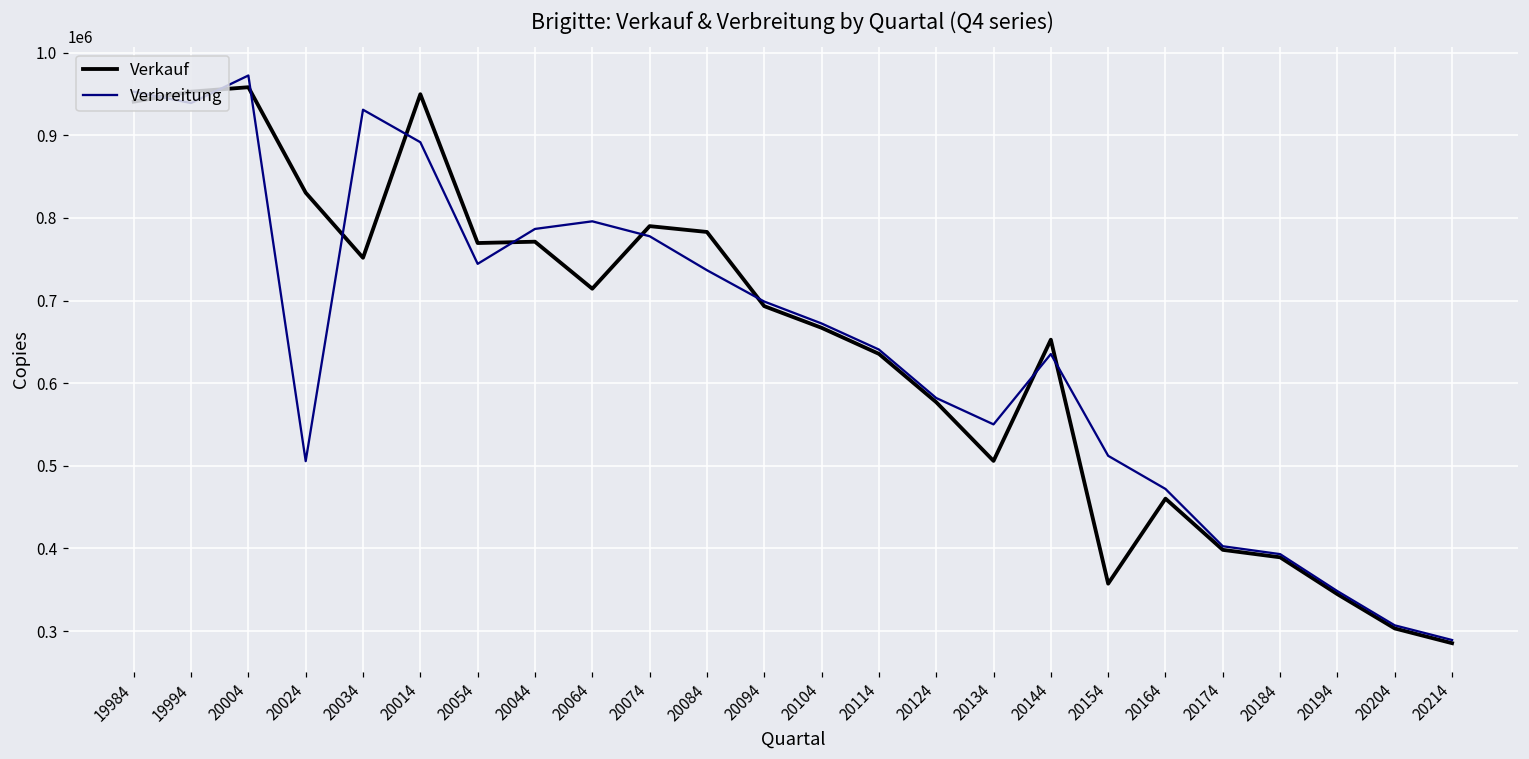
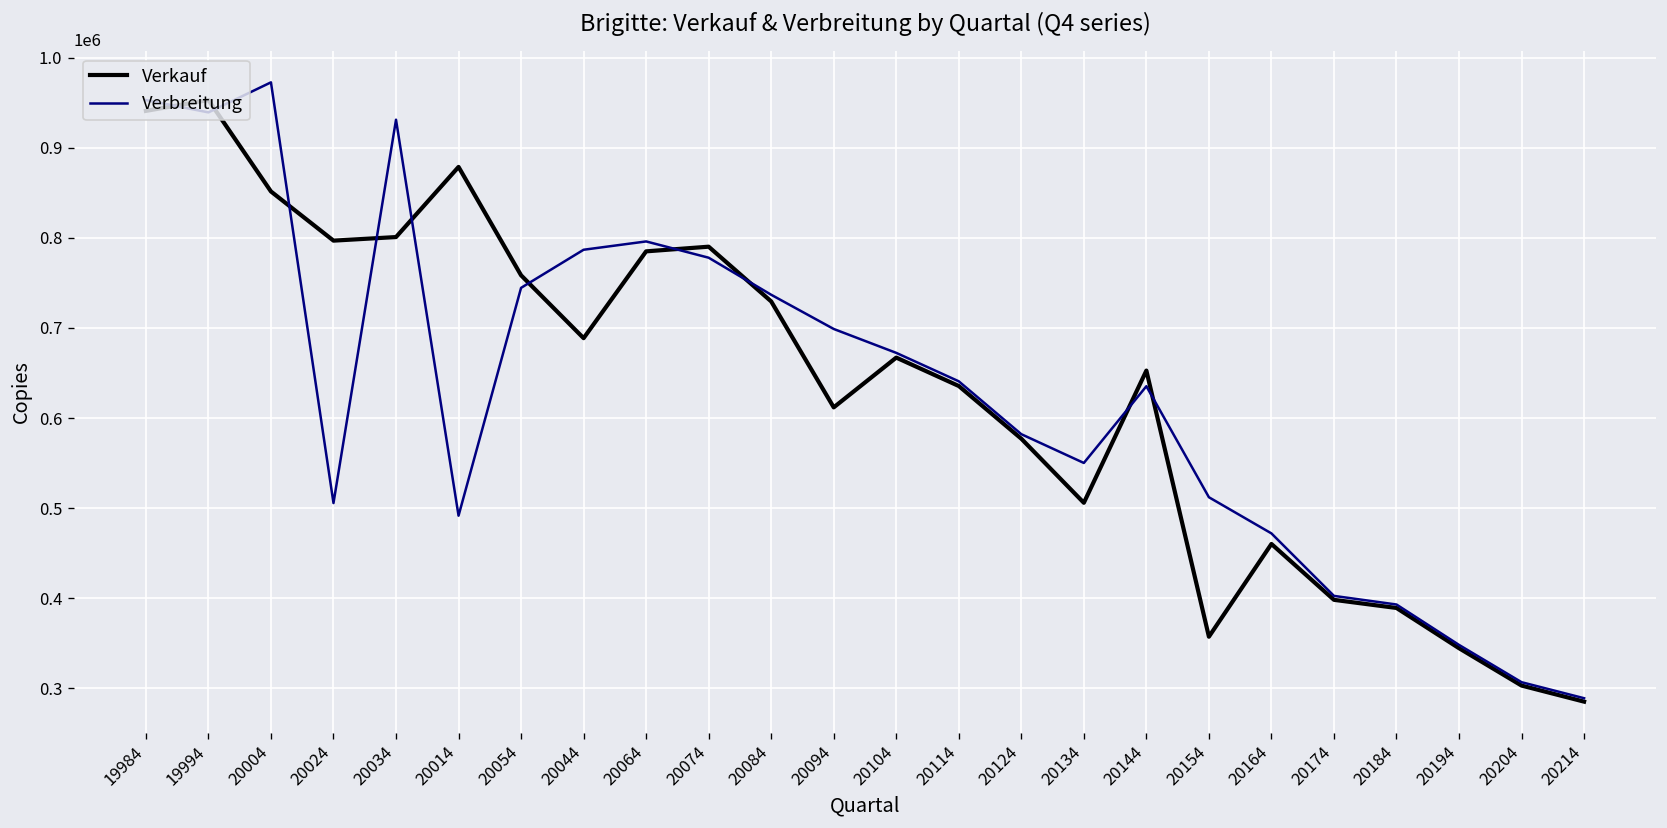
  {
    "Verkauf": {
-     "20004": 960000,
-     "20024": 830000,
-     "20034": 750000,
-     "20014": 950000,
-     "20054": 770000,
-     "20044": 770000,
-     "20064": 710000,
+     "20004": 850000,
+     "20024": 800000,
+     "20034": 800000,
+     "20014": 880000,
+     "20054": 760000,
+     "20044": 690000,
+     "20064": 780000,
      "20074": 790000,
-     "20084": 780000,
-     "20094": 690000,
+     "20084": 730000,
+     "20094": 610000,
      "20104": 670000,
      "20114": 640000,
      "20124": 580000,
      "20134": 510000,
      "20144": 650000,
      "20154": 360000,
      "20164": 460000,
      "20174": 400000,
      "20184": 390000,
      "20194": 340000,
      "20204": 300000,
      "20214": 290000
    },
    "Verbreitung": {
      "20004": 970000,
      "20024": 510000,
      "20034": 930000,
-     "20014": 890000,
+     "20014": 490000,
      "20054": 740000,
      "20044": 790000,
      "20064": 800000,
      "20074": 780000,
      "20084": 740000,
      "20094": 700000,
      "20104": 670000,
      "20114": 640000,
      "20124": 580000,
      "20134": 550000,
      "20144": 640000,
      "20154": 510000,
      "20164": 470000,
      "20174": 400000,
      "20184": 390000,
      "20194": 350000,
      "20204": 310000,
      "20214": 290000
    }
  }
